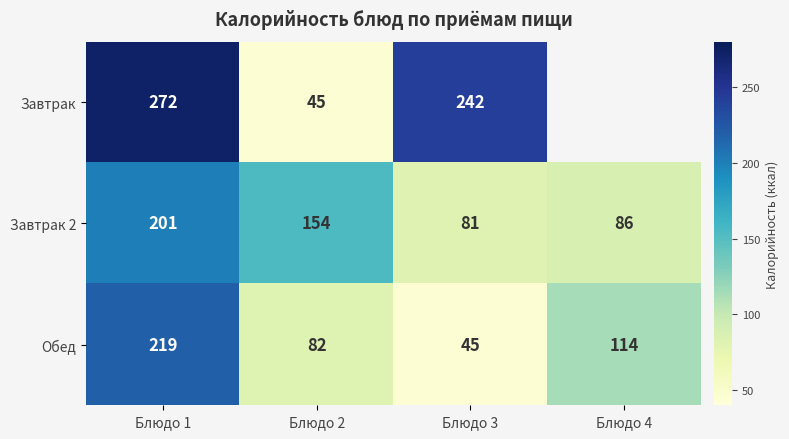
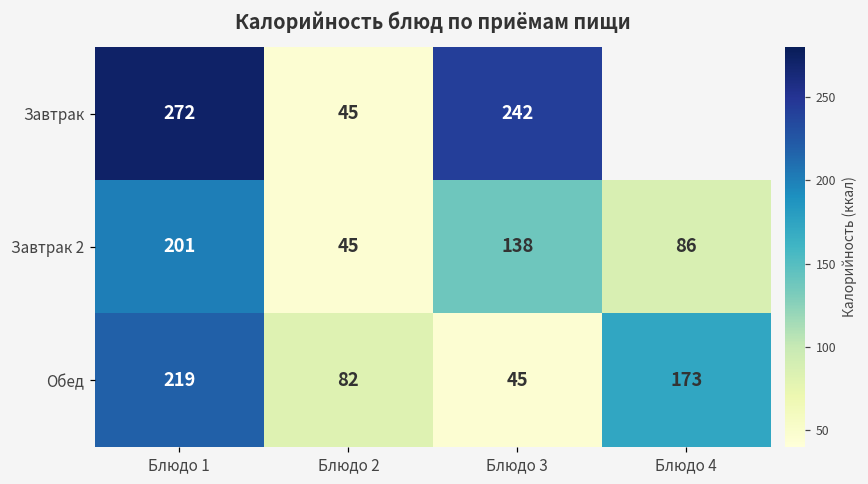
  {
    "Завтрак": {
      "Блюдо 1": 272,
      "Блюдо 2": 45,
      "Блюдо 3": 242
    },
    "Завтрак 2": {
      "Блюдо 1": 201,
-     "Блюдо 2": 154,
-     "Блюдо 3": 81,
+     "Блюдо 2": 45,
+     "Блюдо 3": 138,
      "Блюдо 4": 86
    },
    "Обед": {
      "Блюдо 1": 219,
      "Блюдо 2": 82,
      "Блюдо 3": 45,
-     "Блюдо 4": 114
+     "Блюдо 4": 173
    }
  }
